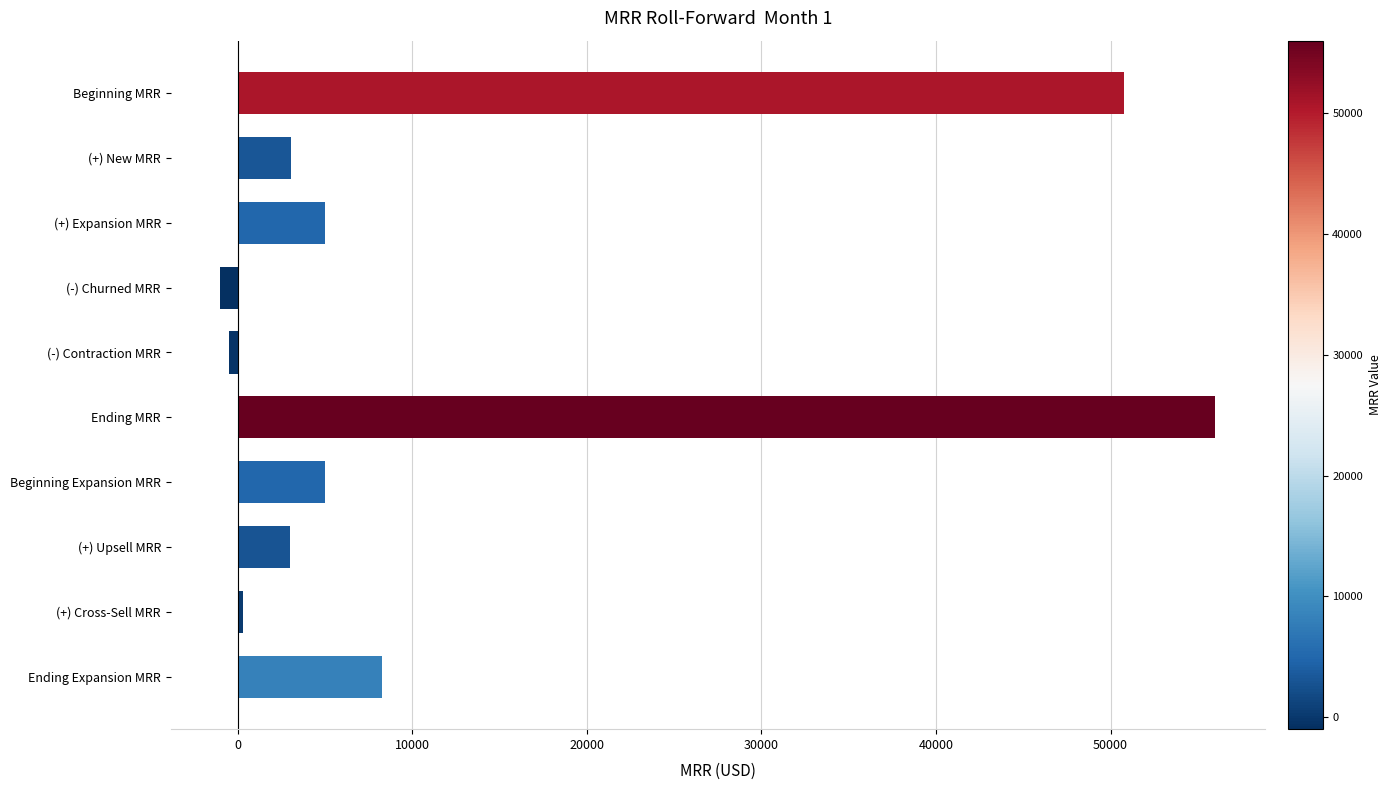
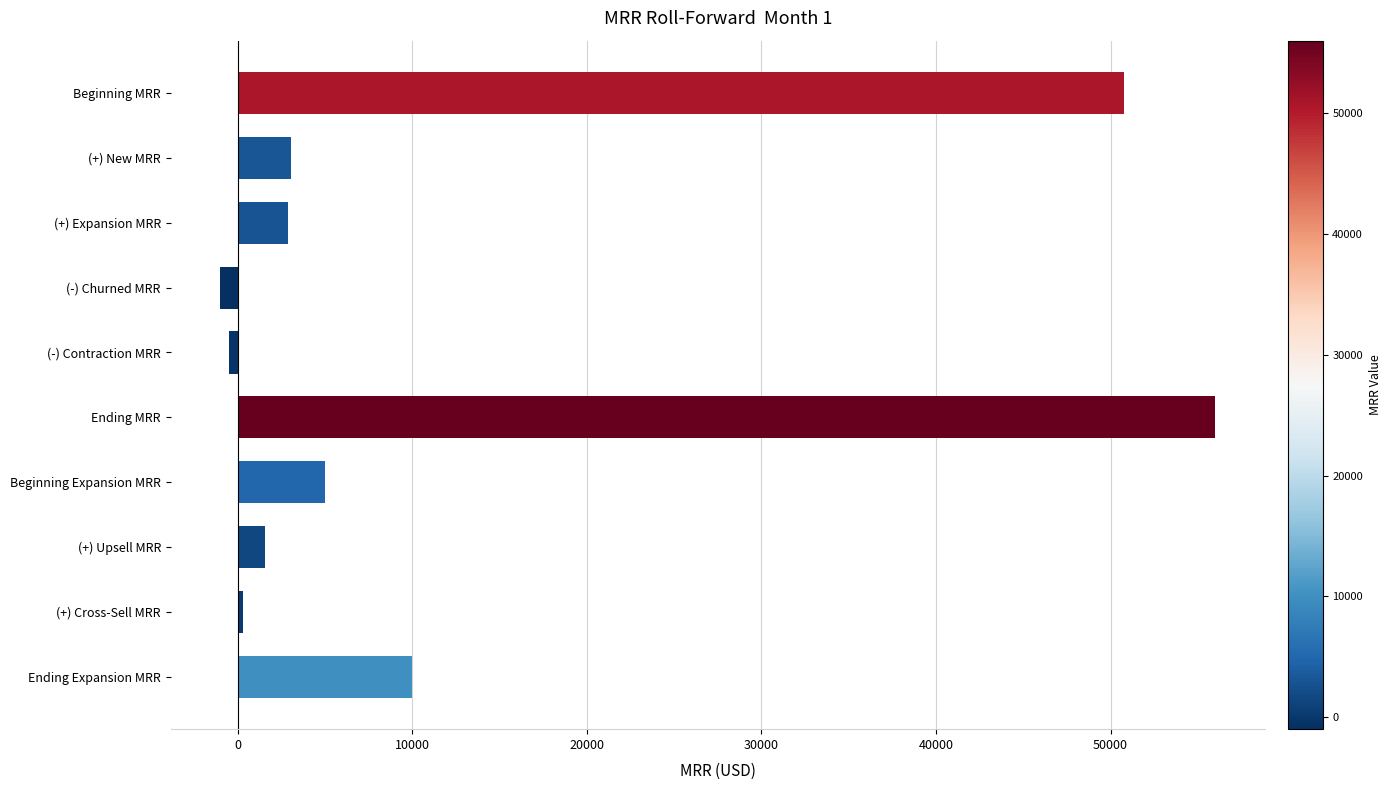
  {
    "Beginning MRR": 50800,
    "(+) New MRR": 3000,
-   "(+) Expansion MRR": 5000,
+   "(+) Expansion MRR": 2800,
    "(-) Churned MRR": -1000,
    "(-) Contraction MRR": -500,
    "Ending MRR": 56000,
    "Beginning Expansion MRR": 5000,
-   "(+) Upsell MRR": 3000,
+   "(+) Upsell MRR": 1600,
    "(+) Cross-Sell MRR": 300,
-   "Ending Expansion MRR": 8300
+   "Ending Expansion MRR": 10000
  }
